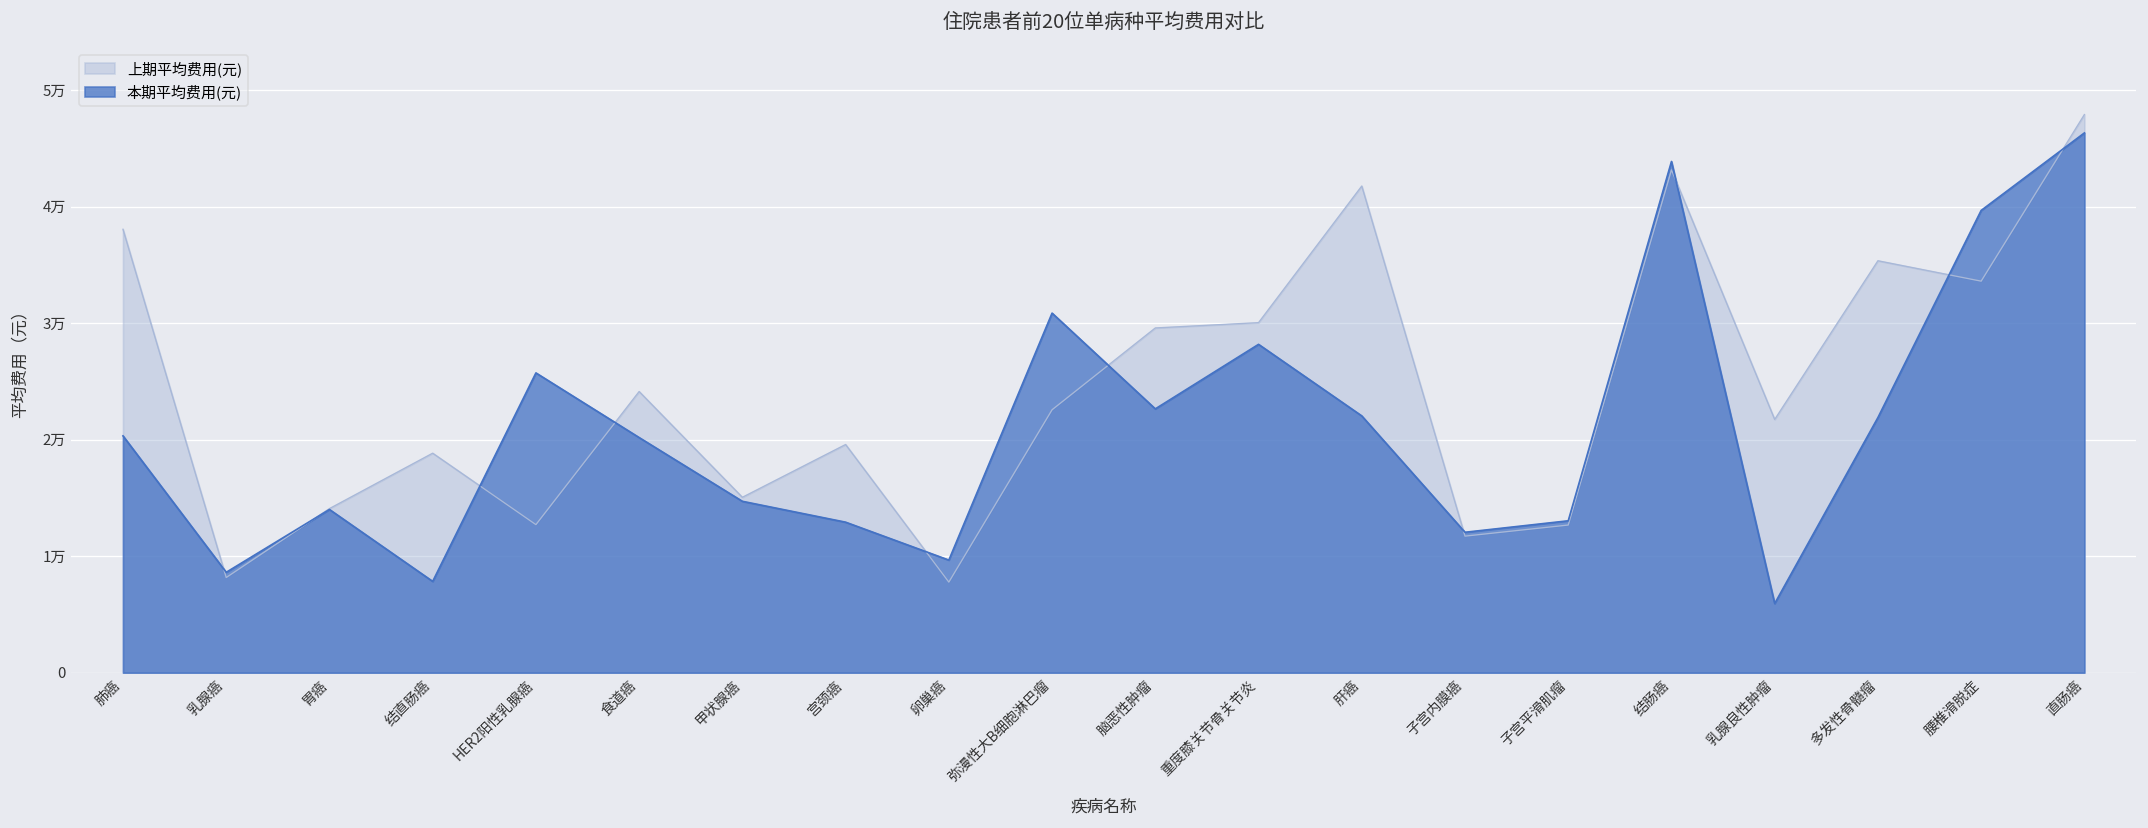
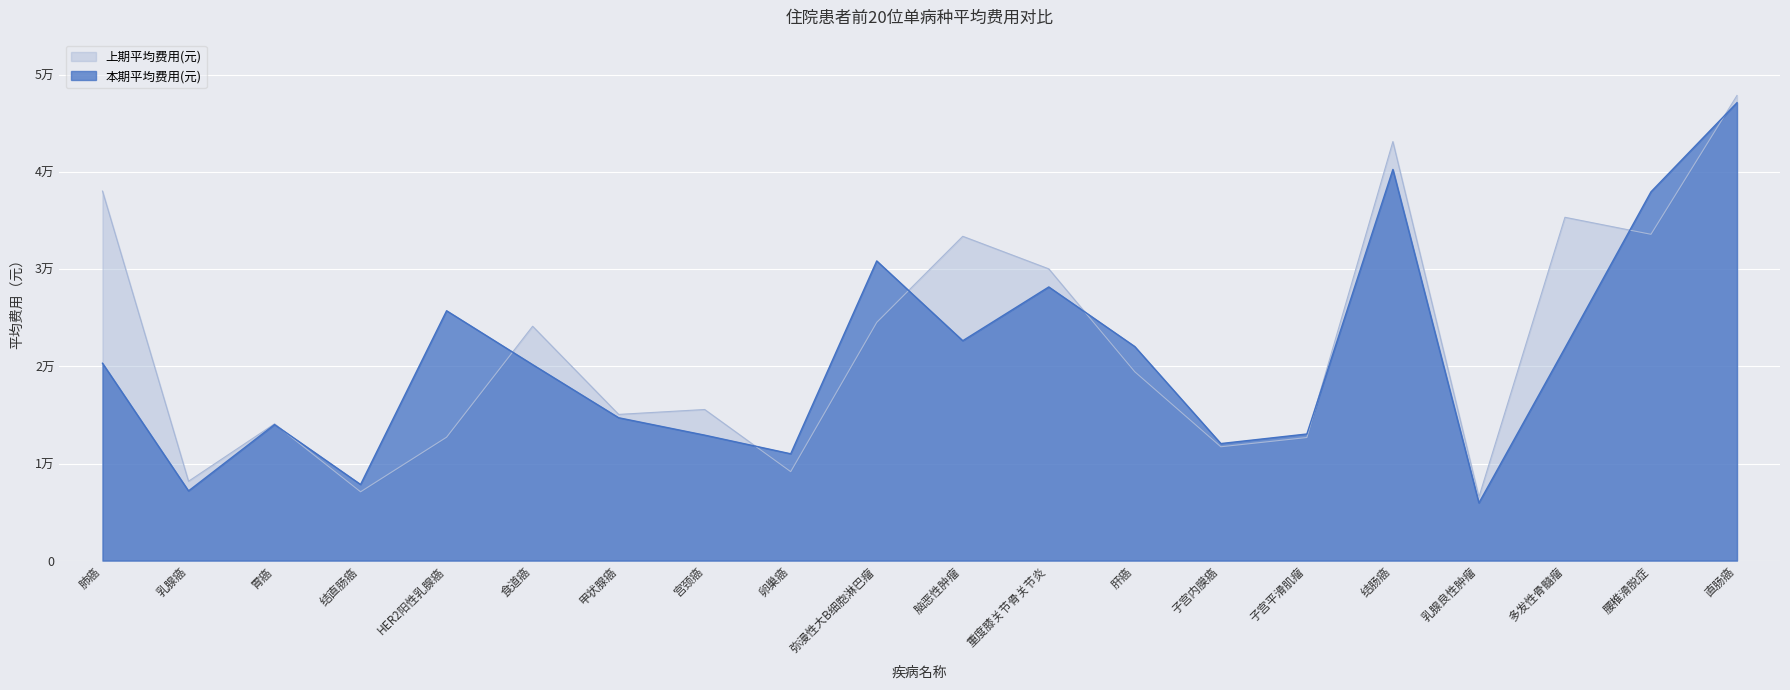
  {
    "上期平均费用(元)": {
      "肺癌": "3.8万",
      "乳腺癌": "0.8万",
-     "结直肠癌": "1.9万",
+     "结直肠癌": "0.7万",
      "HER2阳性乳腺癌": "1.3万",
      "食道癌": "2.4万",
      "甲状腺癌": "1.5万",
-     "宫颈癌": "2.0万",
-     "卵巢癌": "0.8万",
-     "弥漫性大B细胞淋巴瘤": "2.3万",
-     "脑恶性肿瘤": "3.0万",
+     "宫颈癌": "1.6万",
+     "卵巢癌": "0.9万",
+     "弥漫性大B细胞淋巴瘤": "2.5万",
+     "脑恶性肿瘤": "3.3万",
      "重度膝关节骨关节炎": "3.0万",
-     "肝癌": "4.2万",
+     "肝癌": "1.9万",
      "子宫内膜癌": "1.2万",
      "子宫平滑肌瘤": "1.3万",
      "结肠癌": "4.3万",
-     "乳腺良性肿瘤": "2.2万",
+     "乳腺良性肿瘤": "0.7万",
      "多发性骨髓瘤": "3.5万",
      "腰椎滑脱症": "3.4万",
      "直肠癌": "4.8万"
    },
    "本期平均费用(元)": {
      "肺癌": "2.0万",
-     "乳腺癌": "0.9万",
+     "乳腺癌": "0.7万",
      "结直肠癌": "0.8万",
      "HER2阳性乳腺癌": "2.6万",
      "食道癌": "2.0万",
      "甲状腺癌": "1.5万",
      "宫颈癌": "1.3万",
-     "卵巢癌": "1.0万",
+     "卵巢癌": "1.1万",
      "弥漫性大B细胞淋巴瘤": "3.1万",
      "脑恶性肿瘤": "2.3万",
      "重度膝关节骨关节炎": "2.8万",
      "肝癌": "2.2万",
      "子宫内膜癌": "1.2万",
      "子宫平滑肌瘤": "1.3万",
-     "结肠癌": "4.4万",
+     "结肠癌": "4.0万",
      "乳腺良性肿瘤": "0.6万",
      "多发性骨髓瘤": "2.2万",
-     "腰椎滑脱症": "4.0万",
-     "直肠癌": "4.6万"
+     "腰椎滑脱症": "3.8万",
+     "直肠癌": "4.7万"
    }
  }
